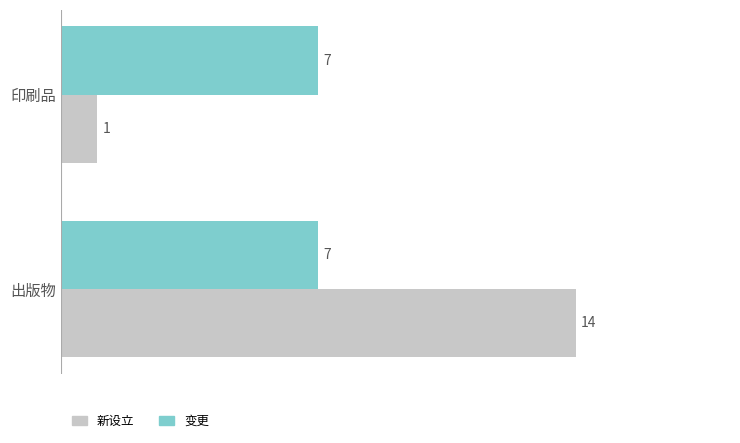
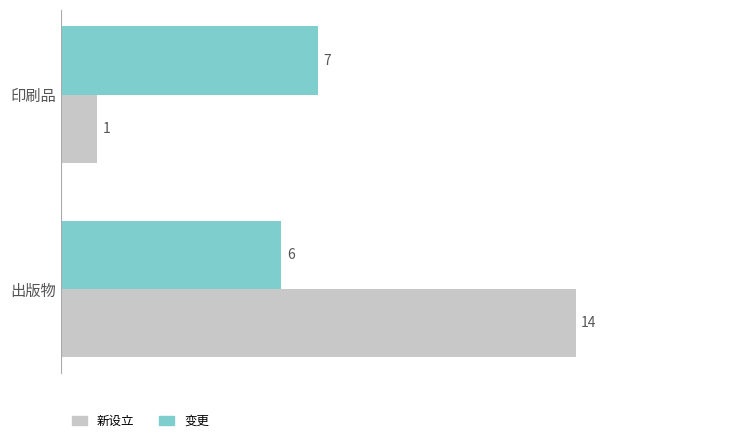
  {
    "新设立": {
      "印刷品": 1,
      "出版物": 14
    },
    "变更": {
      "印刷品": 7,
-     "出版物": 7
+     "出版物": 6
    }
  }
